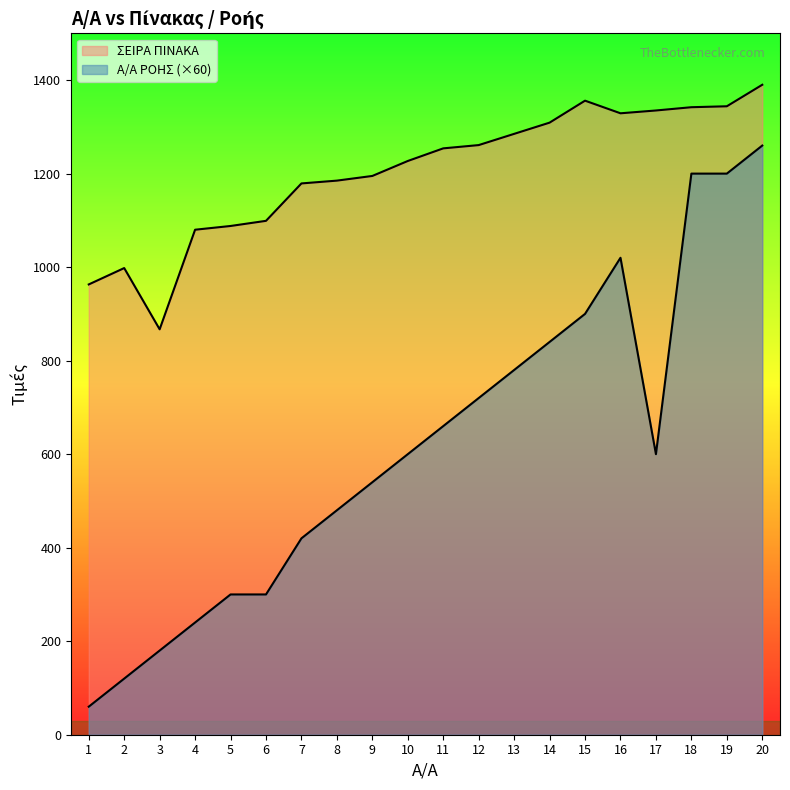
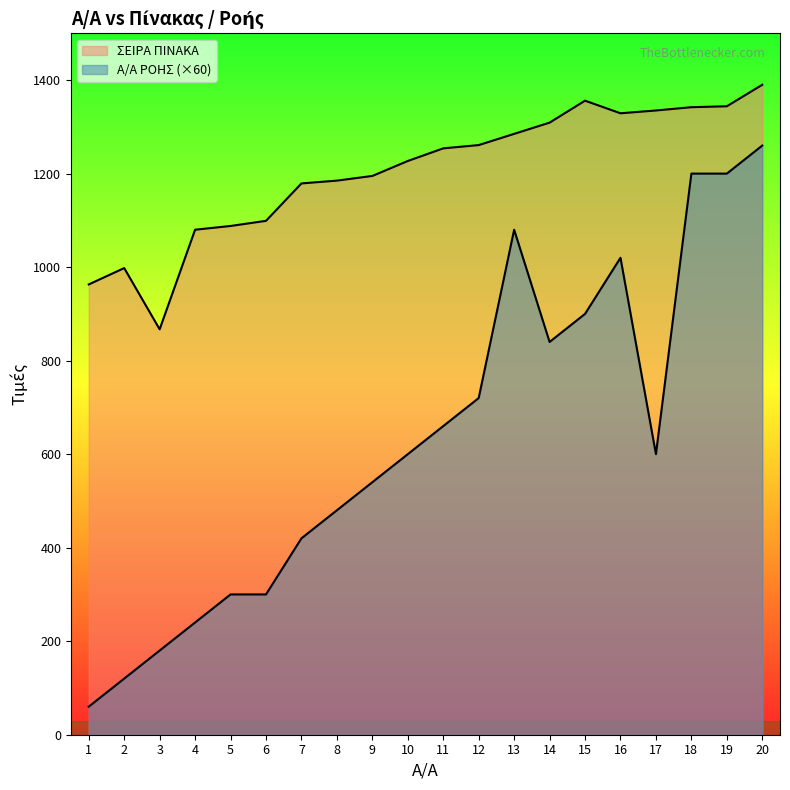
  {
    "ΣΕΙΡΑ ΠΙΝΑΚΑ": {
      "1": 960,
      "2": 1000,
      "3": 870,
      "4": 1080,
      "5": 1090,
      "6": 1100,
      "7": 1180,
      "8": 1190,
      "9": 1200,
      "10": 1230,
      "11": 1250,
      "12": 1260,
      "13": 1290,
      "14": 1310,
      "15": 1360,
      "16": 1330,
      "17": 1340,
      "18": 1340,
      "19": 1340,
      "20": 1390
    },
    "Α/Α ΡΟΗΣ (×60)": {
      "1": 60,
      "2": 120,
      "3": 180,
      "4": 240,
      "5": 300,
      "6": 300,
      "7": 420,
      "8": 480,
      "9": 540,
      "10": 600,
      "11": 660,
      "12": 720,
-     "13": 780,
+     "13": 1080,
      "14": 840,
      "15": 900,
      "16": 1020,
      "17": 600,
      "18": 1200,
      "19": 1200,
      "20": 1260
    }
  }
